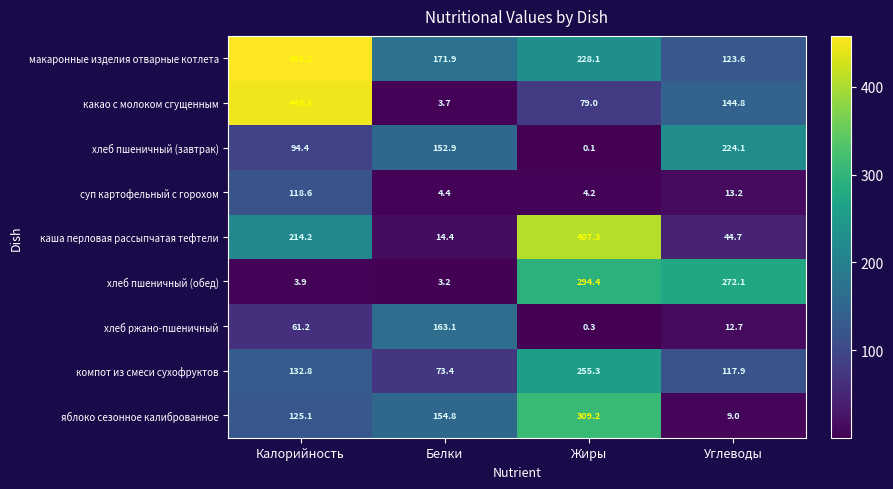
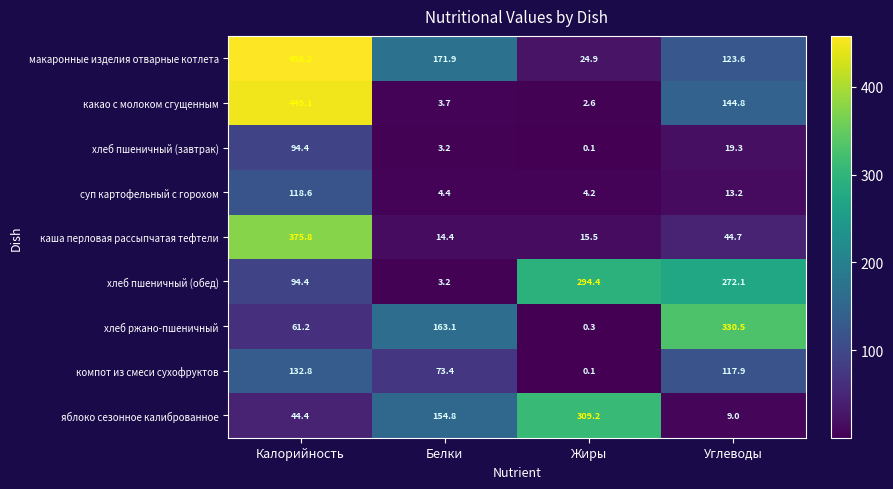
  {
    "макаронные изделия отварные котлета": {
      "Белки": 171.9,
-     "Жиры": 228.1,
+     "Жиры": 24.9,
      "Углеводы": 123.6
    },
    "какао с молоком сгущенным": {
      "Белки": 3.7,
-     "Жиры": 79.0,
+     "Жиры": 2.6,
      "Углеводы": 144.8
    },
    "хлеб пшеничный (завтрак)": {
      "Калорийность": 94.4,
-     "Белки": 152.9,
+     "Белки": 3.2,
      "Жиры": 0.1,
-     "Углеводы": 224.1
+     "Углеводы": 19.3
    },
    "суп картофельный с горохом": {
      "Калорийность": 118.6,
      "Белки": 4.4,
      "Жиры": 4.2,
      "Углеводы": 13.2
    },
    "каша перловая рассыпчатая тефтели": {
-     "Калорийность": 214.2,
+     "Калорийность": 375.8,
      "Белки": 14.4,
-     "Жиры": 407.3,
+     "Жиры": 15.5,
      "Углеводы": 44.7
    },
    "хлеб пшеничный (обед)": {
-     "Калорийность": 3.9,
+     "Калорийность": 94.4,
      "Белки": 3.2,
      "Жиры": 294.4,
      "Углеводы": 272.1
    },
    "хлеб ржано-пшеничный": {
      "Калорийность": 61.2,
      "Белки": 163.1,
      "Жиры": 0.3,
-     "Углеводы": 12.7
+     "Углеводы": 330.5
    },
    "компот из смеси сухофруктов": {
      "Калорийность": 132.8,
      "Белки": 73.4,
-     "Жиры": 255.3,
+     "Жиры": 0.1,
      "Углеводы": 117.9
    },
    "яблоко сезонное калиброванное": {
-     "Калорийность": 125.1,
+     "Калорийность": 44.4,
      "Белки": 154.8,
      "Жиры": 309.2,
      "Углеводы": 9.0
    }
  }
